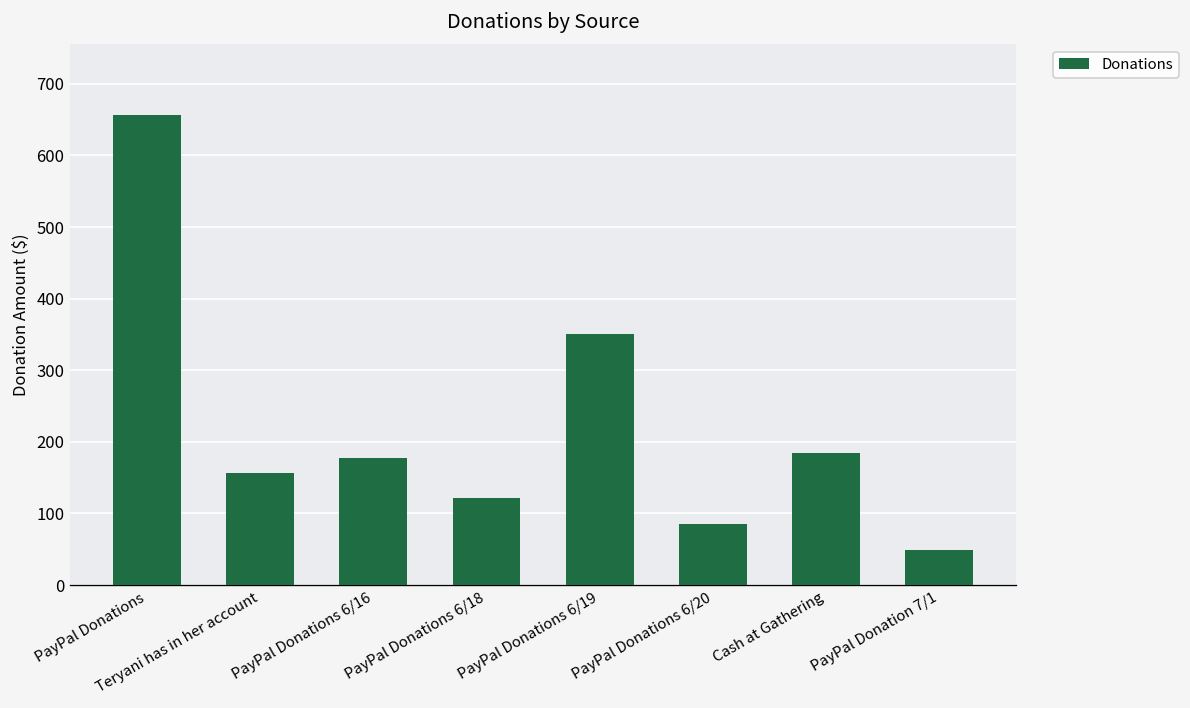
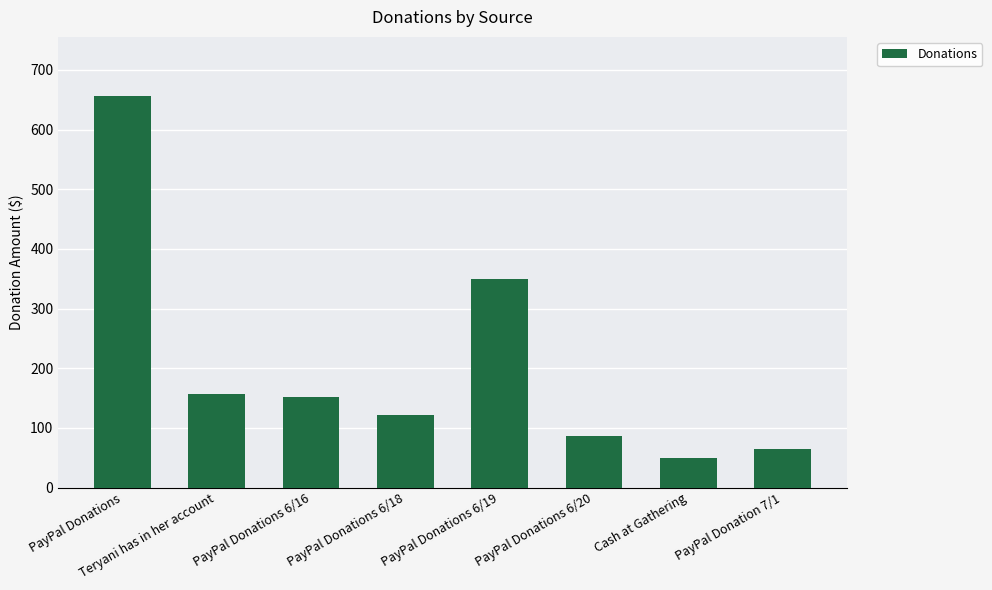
  {
    "PayPal Donations": 660,
    "Teryani has in her account": 160,
-   "PayPal Donations 6/16": 180,
+   "PayPal Donations 6/16": 150,
    "PayPal Donations 6/18": 120,
    "PayPal Donations 6/19": 350,
    "PayPal Donations 6/20": 90,
-   "Cash at Gathering": 180,
-   "PayPal Donation 7/1": 50
+   "Cash at Gathering": 50,
+   "PayPal Donation 7/1": 70
  }
